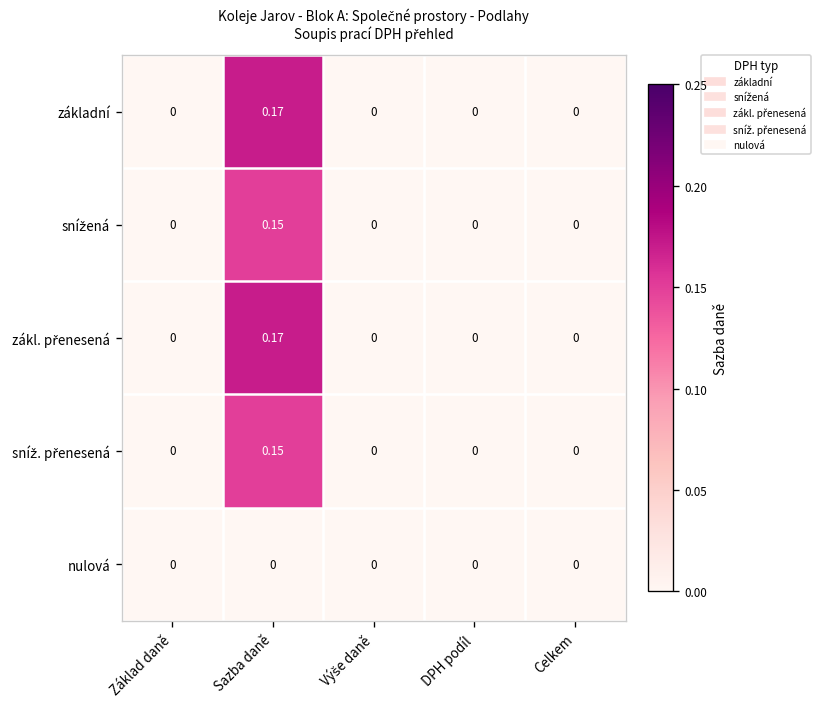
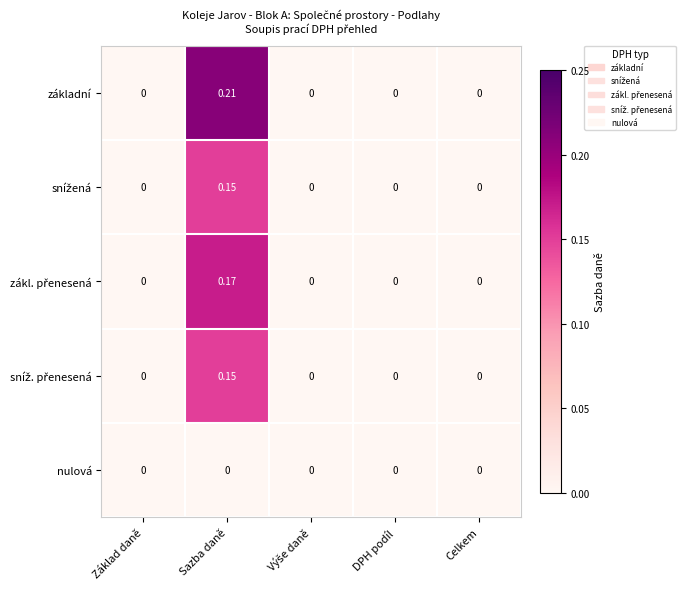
  {
    "základní": {
      "Základ daně": 0,
-     "Sazba daně": 0.17,
+     "Sazba daně": 0.21,
      "Výše daně": 0,
      "DPH podíl": 0,
      "Celkem": 0
    },
    "snížená": {
      "Základ daně": 0,
      "Sazba daně": 0.15,
      "Výše daně": 0,
      "DPH podíl": 0,
      "Celkem": 0
    },
    "zákl. přenesená": {
      "Základ daně": 0,
      "Sazba daně": 0.17,
      "Výše daně": 0,
      "DPH podíl": 0,
      "Celkem": 0
    },
    "sníž. přenesená": {
      "Základ daně": 0,
      "Sazba daně": 0.15,
      "Výše daně": 0,
      "DPH podíl": 0,
      "Celkem": 0
    },
    "nulová": {
      "Základ daně": 0,
      "Sazba daně": 0,
      "Výše daně": 0,
      "DPH podíl": 0,
      "Celkem": 0
    }
  }
